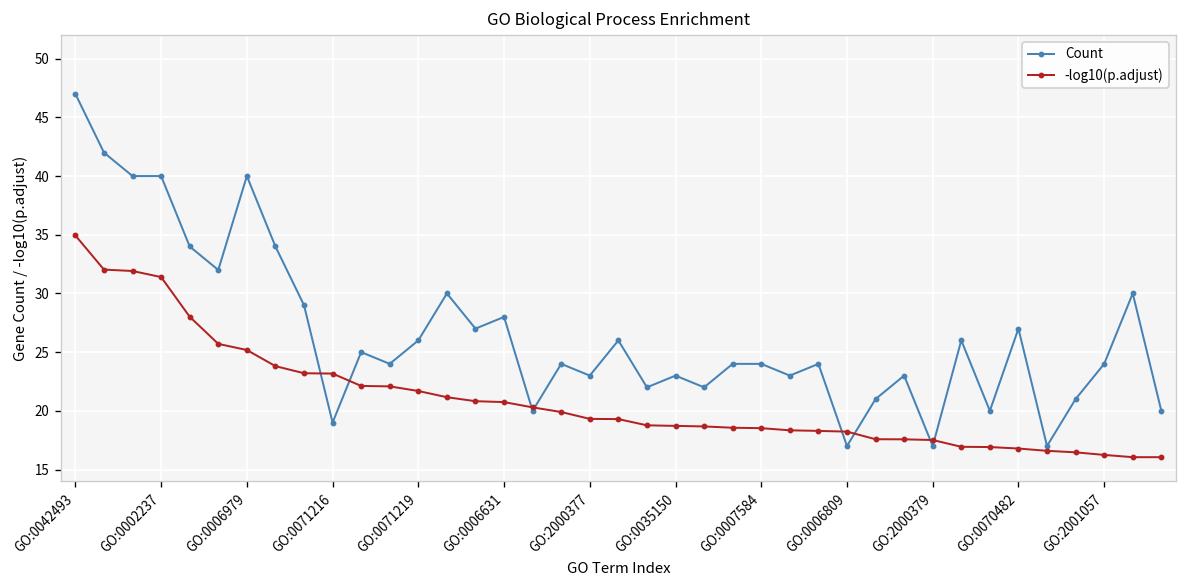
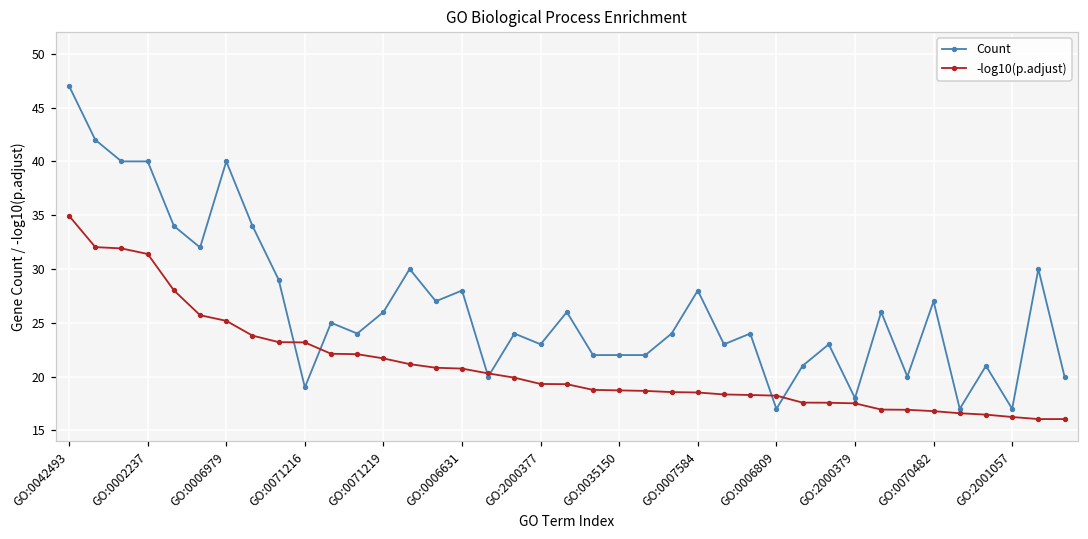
  {
    "Count": {
      "GO:0042493": 47,
      "GO:0002237": 40,
      "GO:0006979": 40,
      "GO:0071216": 19,
      "GO:0071219": 26,
      "GO:0006631": 28,
      "GO:2000377": 23,
-     "GO:0035150": 23,
-     "GO:0007584": 24,
+     "GO:0035150": 22,
+     "GO:0007584": 28,
      "GO:0006809": 17,
-     "GO:2000379": 17,
+     "GO:2000379": 18,
      "GO:0070482": 27,
-     "GO:2001057": 24
+     "GO:2001057": 17
    },
    "-log10(p.adjust)": {
      "GO:0042493": 35,
      "GO:0002237": 31,
      "GO:0006979": 25,
      "GO:0071216": 23,
      "GO:0071219": 22,
      "GO:0006631": 21,
      "GO:2000377": 19,
      "GO:0035150": 19,
      "GO:0007584": 19,
      "GO:0006809": 18,
      "GO:2000379": 18,
      "GO:0070482": 17,
      "GO:2001057": 16
    }
  }
